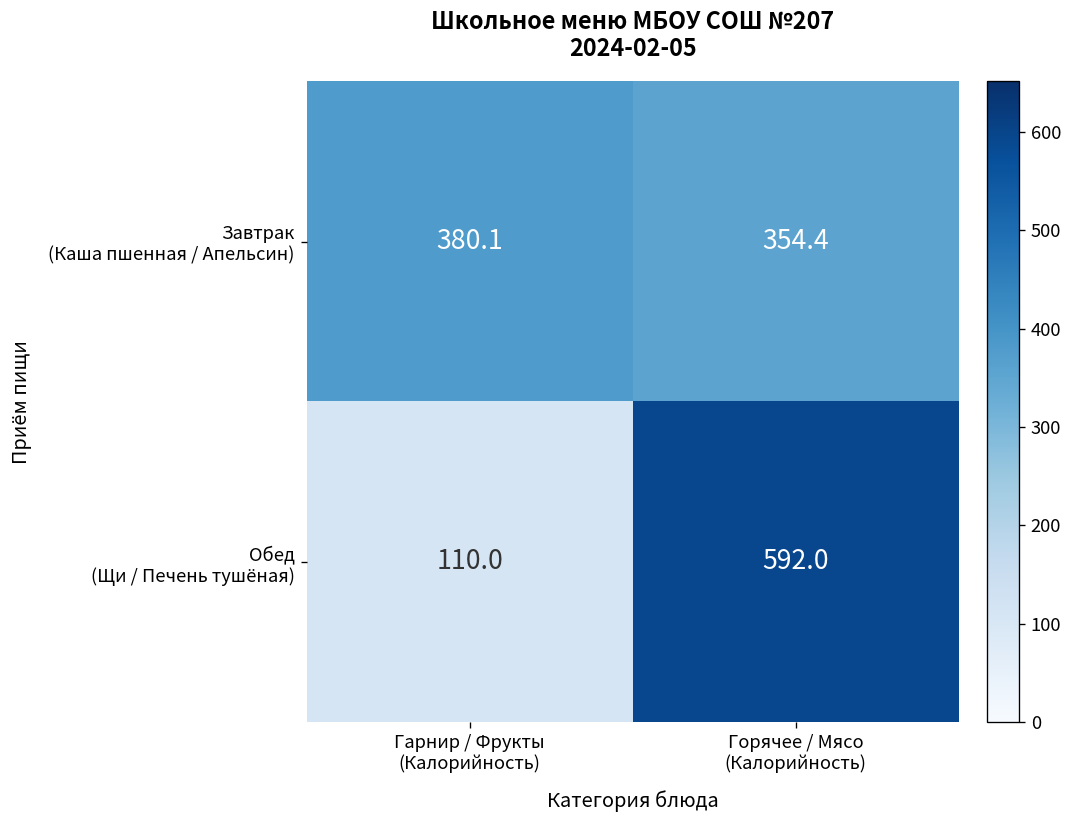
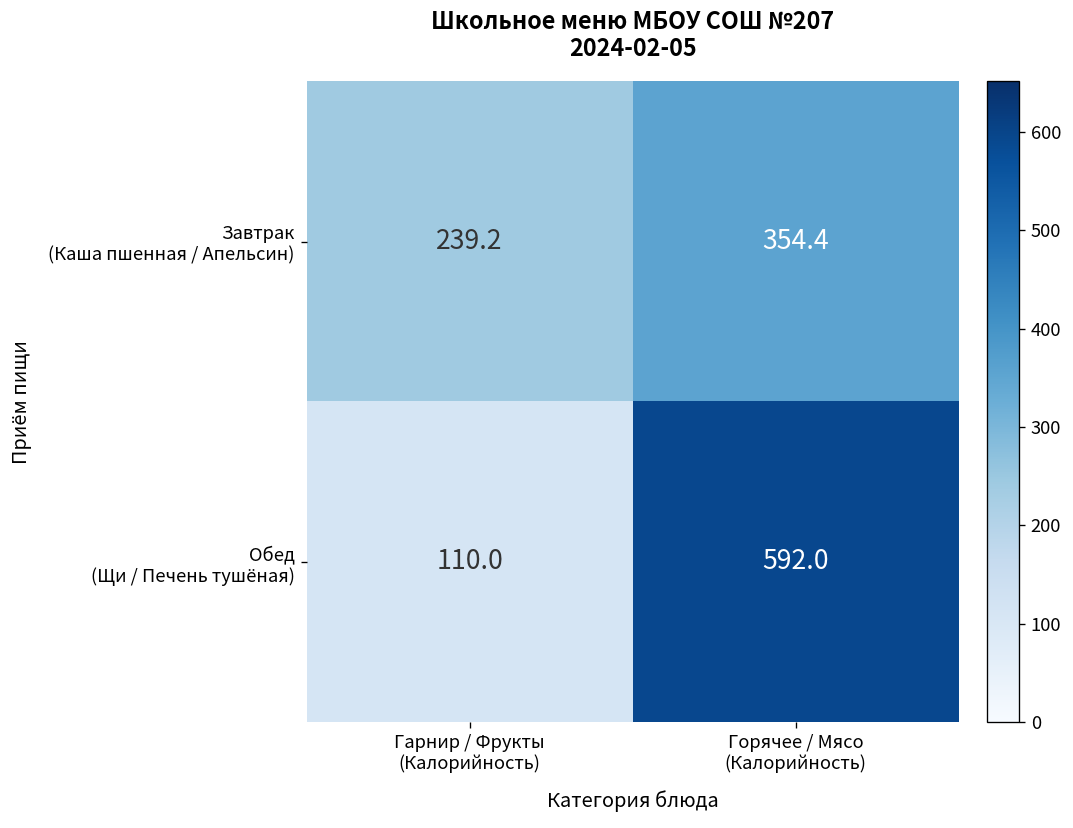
  {
    "Завтрак (Каша пшенная / Апельсин)": {
-     "Гарнир / Фрукты (Калорийность)": 380.1,
+     "Гарнир / Фрукты (Калорийность)": 239.2,
      "Горячее / Мясо (Калорийность)": 354.4
    },
    "Обед (Щи / Печень тушёная)": {
      "Гарнир / Фрукты (Калорийность)": 110.0,
      "Горячее / Мясо (Калорийность)": 592.0
    }
  }
